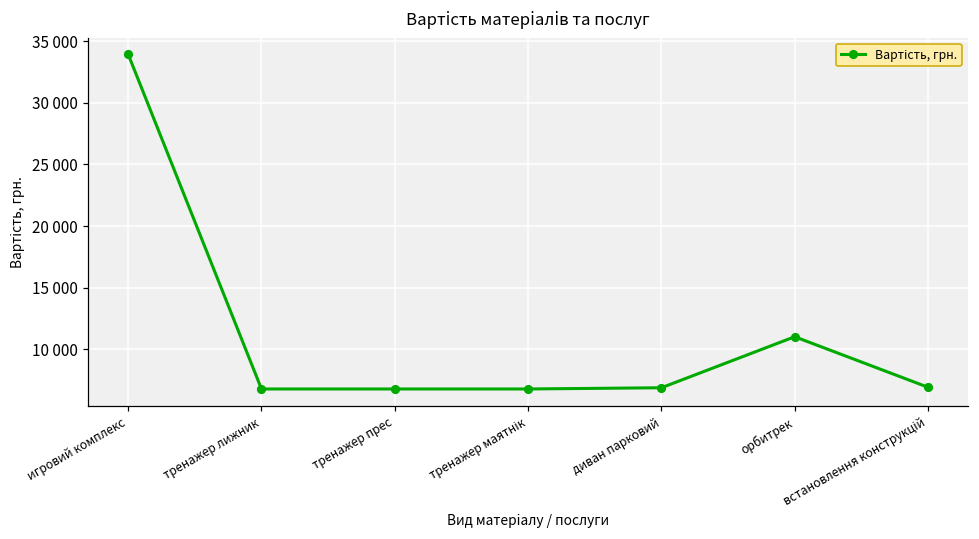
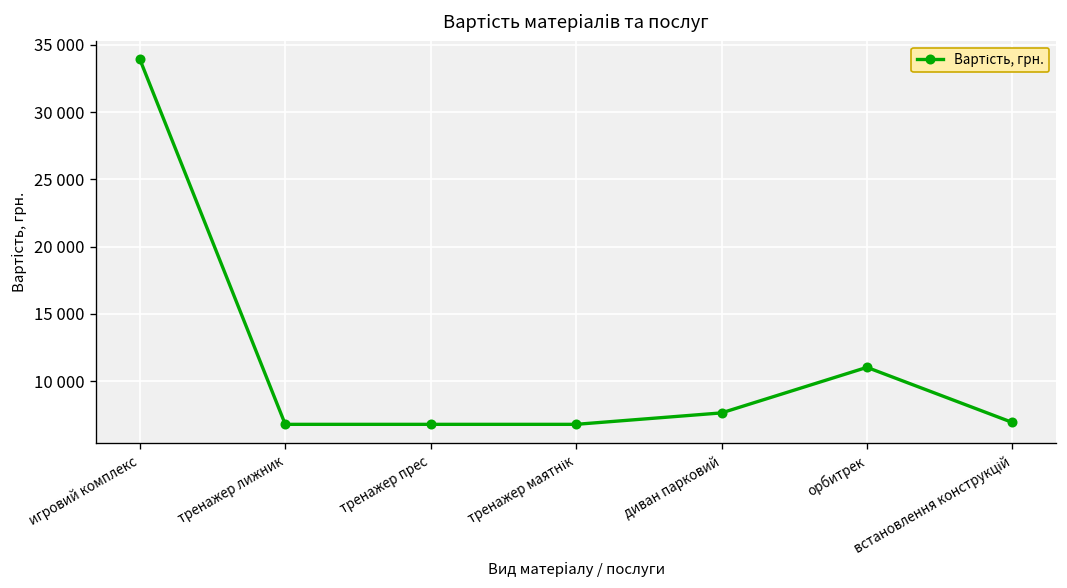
  {
    "игровий комплекс": 33900,
    "тренажер лижник": 6800,
    "тренажер прес": 6800,
    "тренажер маятнік": 6800,
-   "диван парковий": 6900,
+   "диван парковий": 7700,
    "орбитрек": 11000,
    "встановлення конструкцій": 6900
  }
